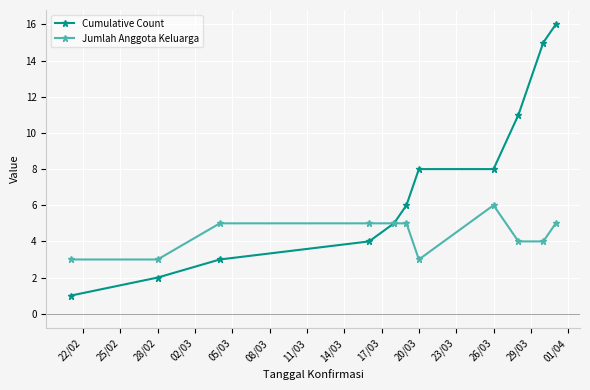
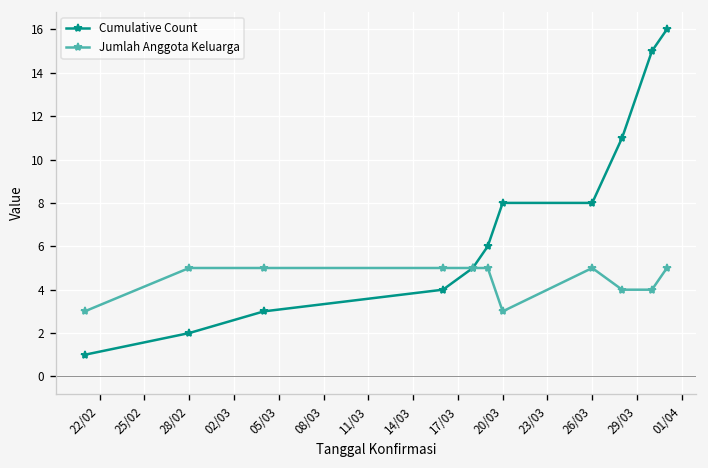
  {
    "Cumulative Count": {
      "28/02": 2,
      "20/03": 8,
      "26/03": 8
    },
    "Jumlah Anggota Keluarga": {
-     "28/02": 3,
+     "28/02": 5,
      "20/03": 3,
-     "26/03": 6
+     "26/03": 5
    }
  }
